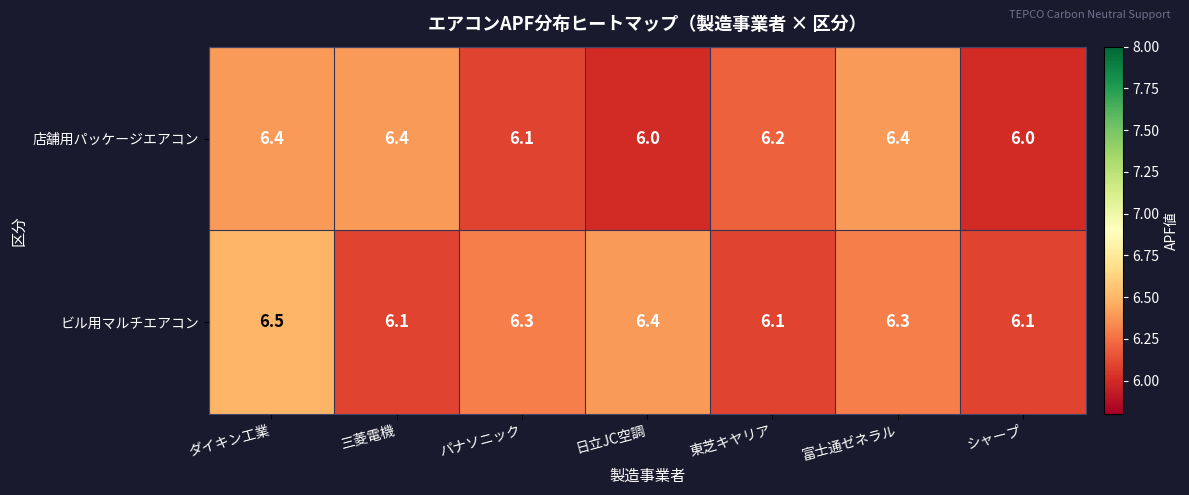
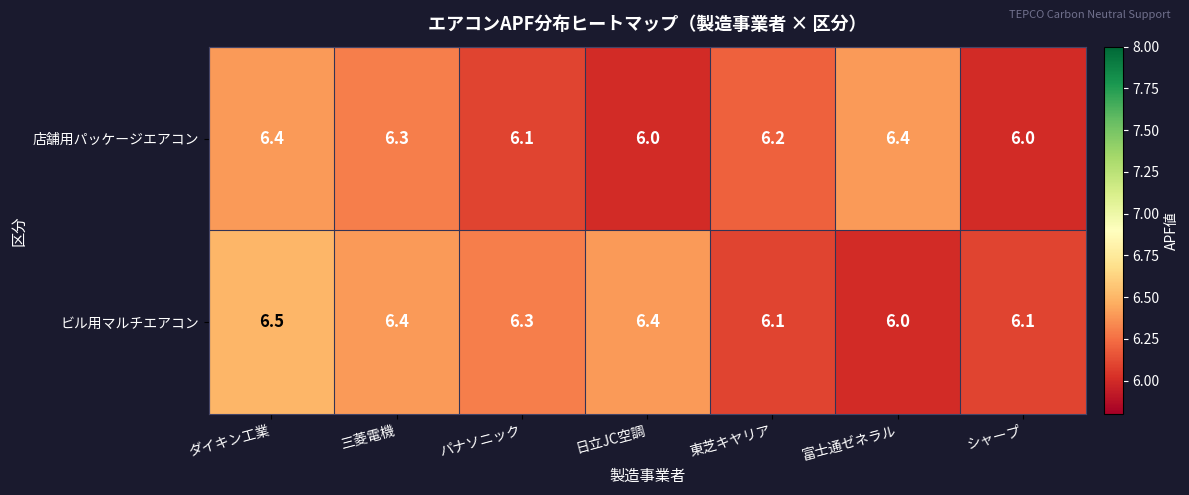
  {
    "店舗用パッケージエアコン": {
      "ダイキン工業": 6.4,
-     "三菱電機": 6.4,
+     "三菱電機": 6.3,
      "パナソニック": 6.1,
      "日立JC空調": 6.0,
      "東芝キヤリア": 6.2,
      "富士通ゼネラル": 6.4,
      "シャープ": 6.0
    },
    "ビル用マルチエアコン": {
      "ダイキン工業": 6.5,
-     "三菱電機": 6.1,
+     "三菱電機": 6.4,
      "パナソニック": 6.3,
      "日立JC空調": 6.4,
      "東芝キヤリア": 6.1,
-     "富士通ゼネラル": 6.3,
+     "富士通ゼネラル": 6.0,
      "シャープ": 6.1
    }
  }
